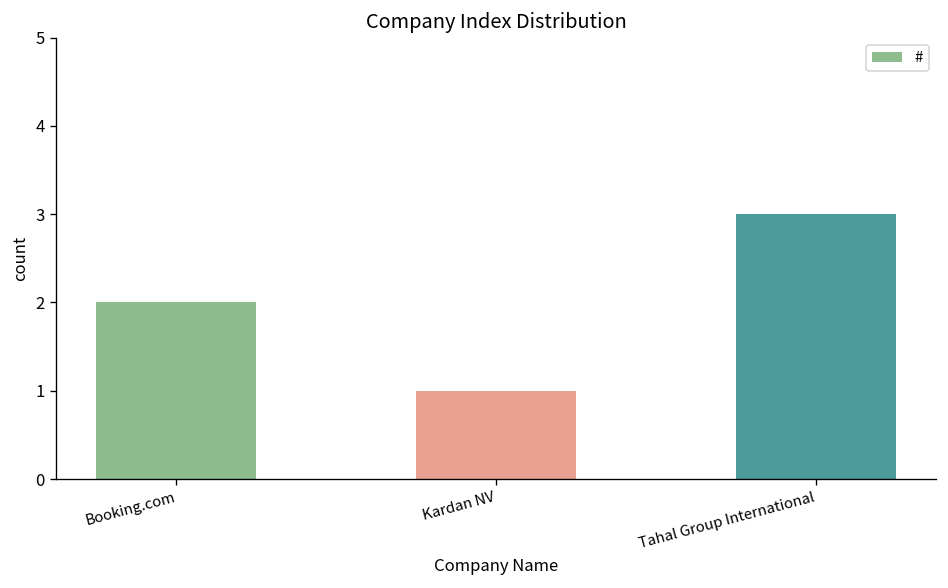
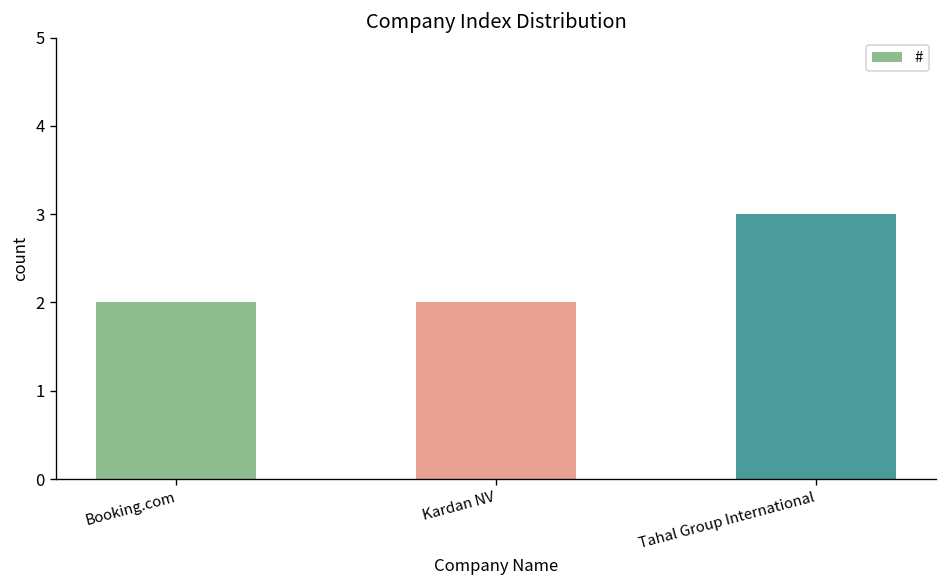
  {
    "Booking.com": 2,
-   "Kardan NV": 1,
+   "Kardan NV": 2,
    "Tahal Group International": 3
  }
